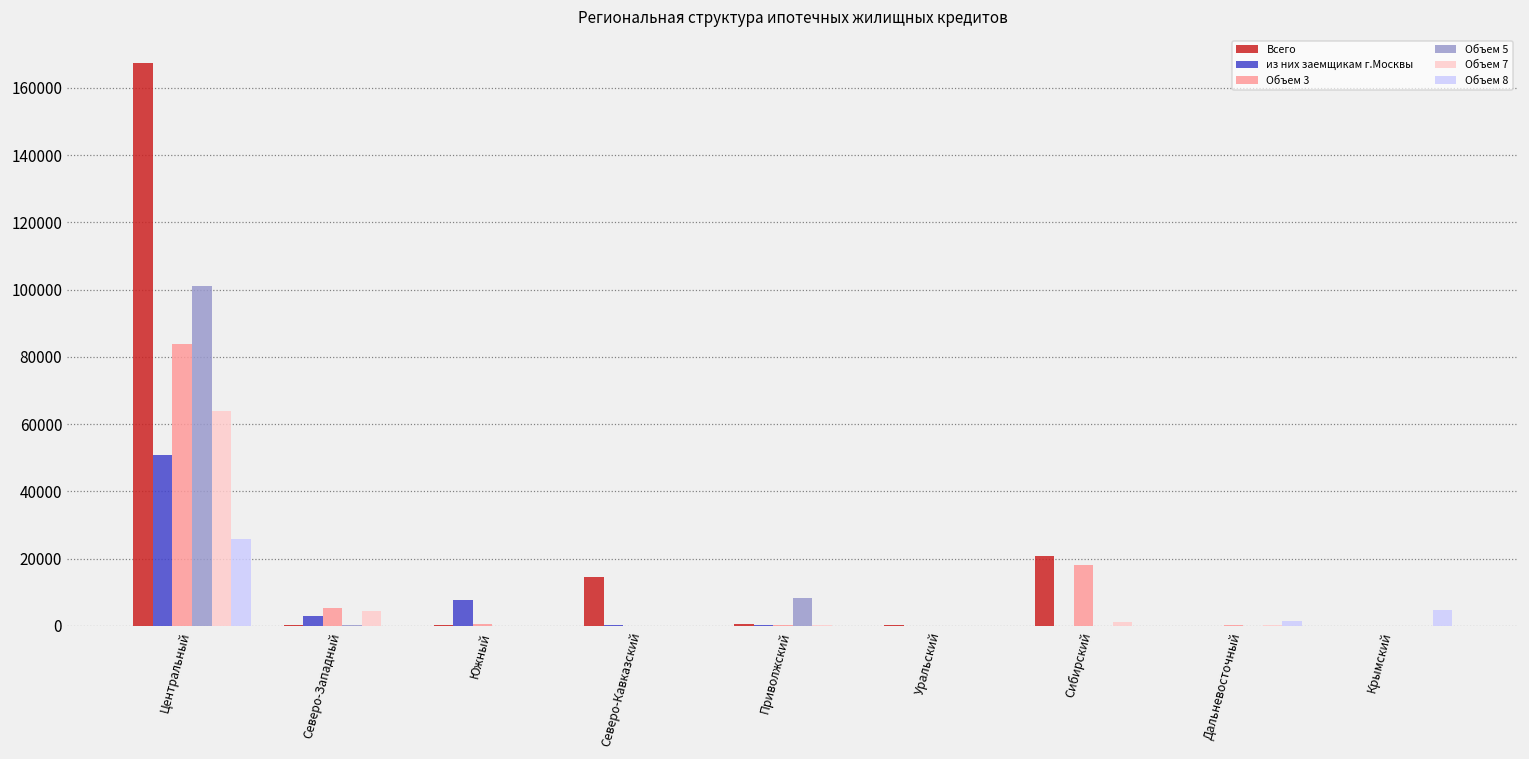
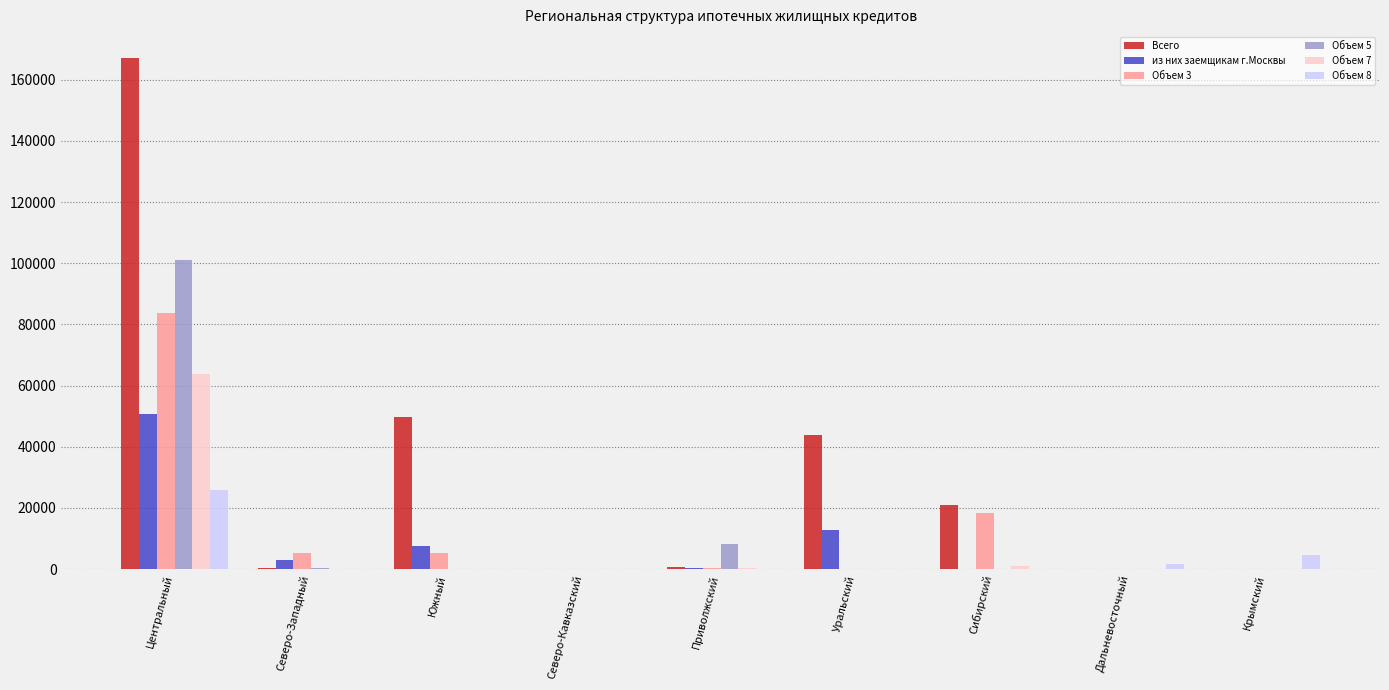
  {
    "Всего": {
      "Центральный": 167000,
-     "Южный": 0,
-     "Северо-Кавказский": 15000,
-     "Уральский": 0,
+     "Южный": 50000,
+     "Северо-Кавказский": 0,
+     "Уральский": 44000,
      "Сибирский": 21000
    },
    "из них заемщикам г.Москвы": {
      "Центральный": 51000,
      "Северо-Западный": 3000,
      "Южный": 8000,
-     "Уральский": 0
+     "Уральский": 13000
    },
    "Объем 3": {
      "Центральный": 84000,
      "Северо-Западный": 5000,
-     "Южный": 0,
+     "Южный": 5000,
      "Северо-Кавказский": 0,
      "Сибирский": 18000
    },
    "Объем 5": {
      "Центральный": 101000,
      "Северо-Кавказский": 0,
      "Приволжский": 8000
    },
    "Объем 7": {
      "Центральный": 64000,
-     "Северо-Западный": 4000,
+     "Северо-Западный": 0,
      "Северо-Кавказский": 0,
      "Сибирский": 1000
    },
    "Объем 8": {
      "Центральный": 26000,
      "Северо-Кавказский": 0,
      "Дальневосточный": 2000,
      "Крымский": 5000
    }
  }
